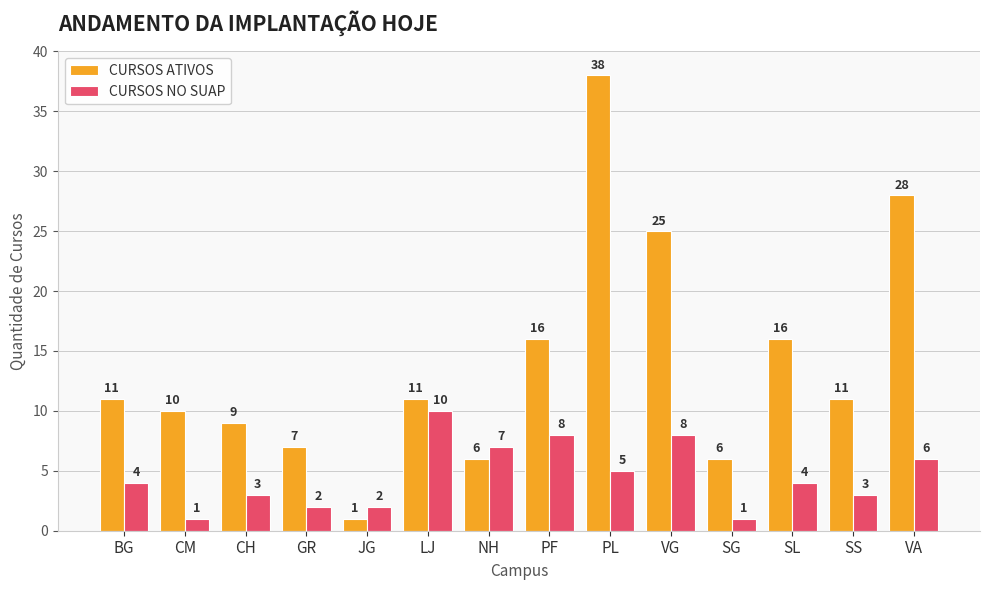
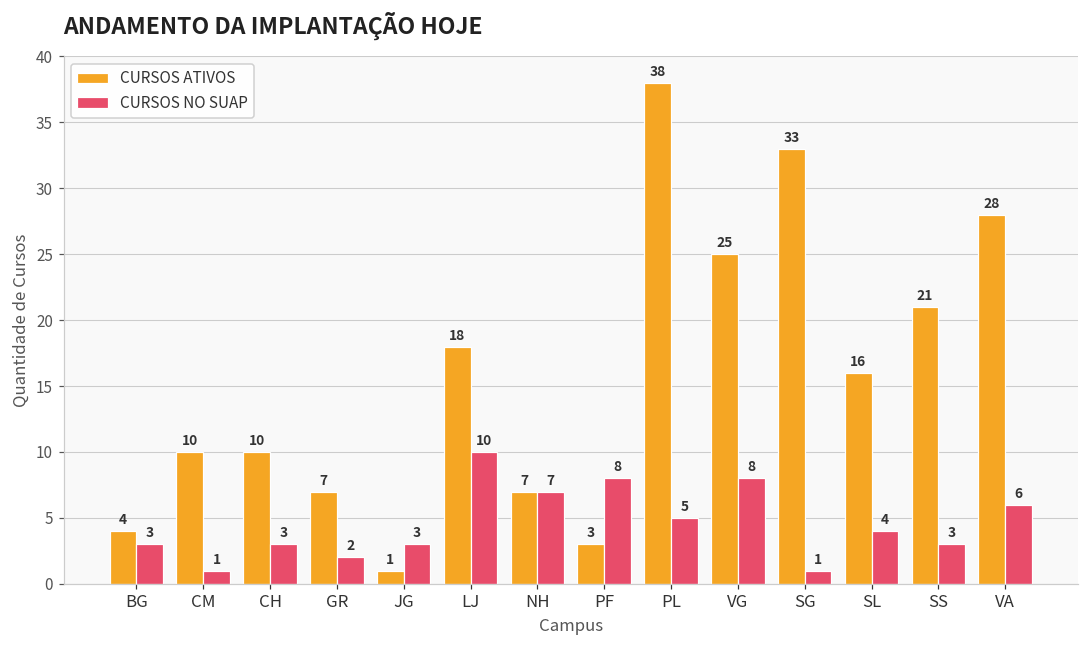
  {
    "CURSOS ATIVOS": {
-     "BG": 11,
+     "BG": 4,
      "CM": 10,
-     "CH": 9,
+     "CH": 10,
      "GR": 7,
      "JG": 1,
-     "LJ": 11,
-     "NH": 6,
-     "PF": 16,
+     "LJ": 18,
+     "NH": 7,
+     "PF": 3,
      "PL": 38,
      "VG": 25,
-     "SG": 6,
+     "SG": 33,
      "SL": 16,
-     "SS": 11,
+     "SS": 21,
      "VA": 28
    },
    "CURSOS NO SUAP": {
-     "BG": 4,
+     "BG": 3,
      "CM": 1,
      "CH": 3,
      "GR": 2,
-     "JG": 2,
+     "JG": 3,
      "LJ": 10,
      "NH": 7,
      "PF": 8,
      "PL": 5,
      "VG": 8,
      "SG": 1,
      "SL": 4,
      "SS": 3,
      "VA": 6
    }
  }
